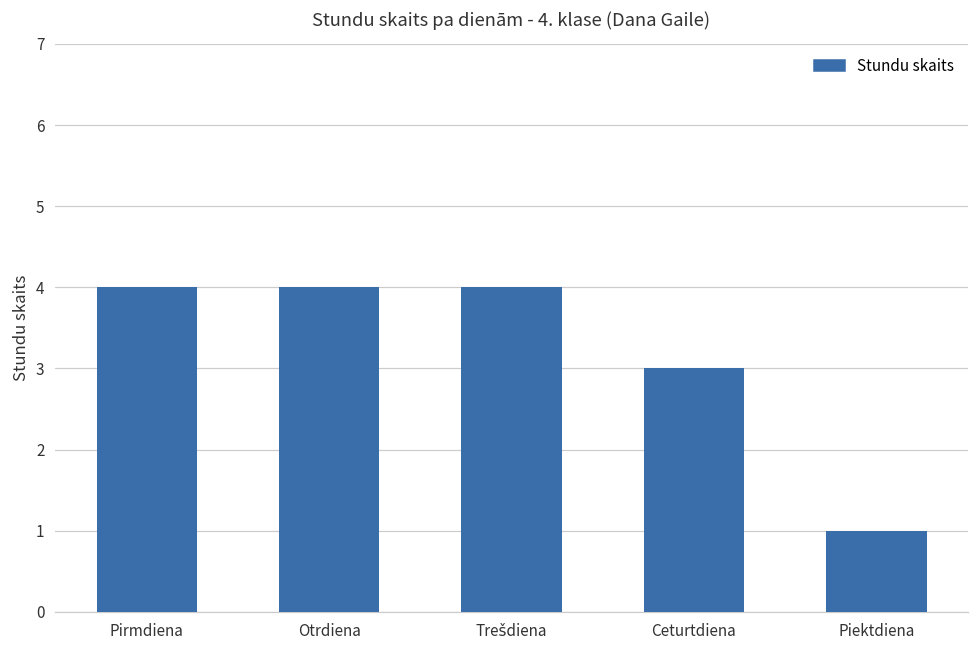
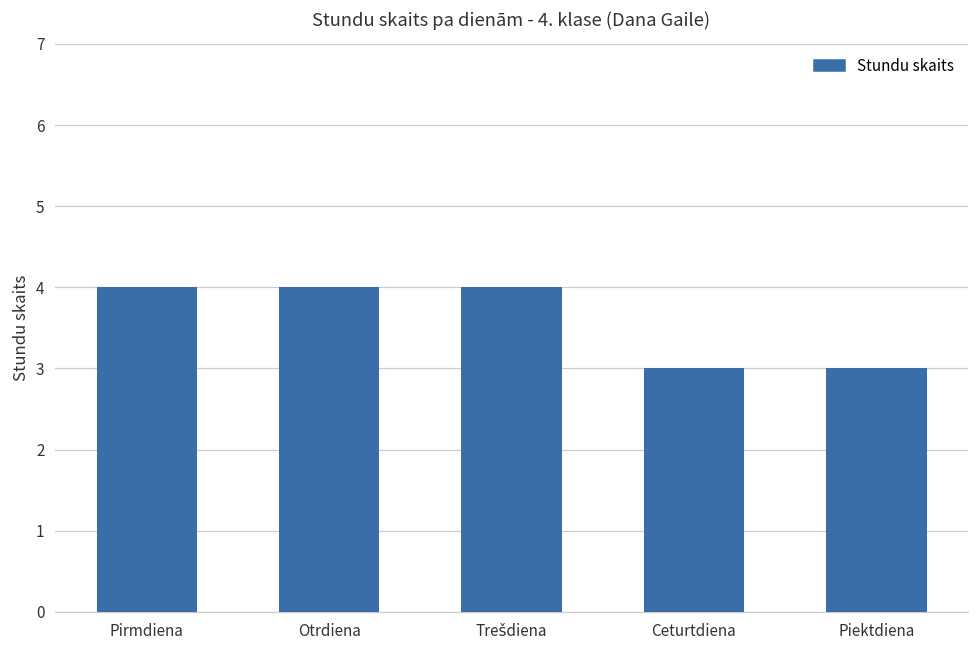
  {
    "Pirmdiena": 4,
    "Otrdiena": 4,
    "Trešdiena": 4,
    "Ceturtdiena": 3,
-   "Piektdiena": 1
+   "Piektdiena": 3
  }
